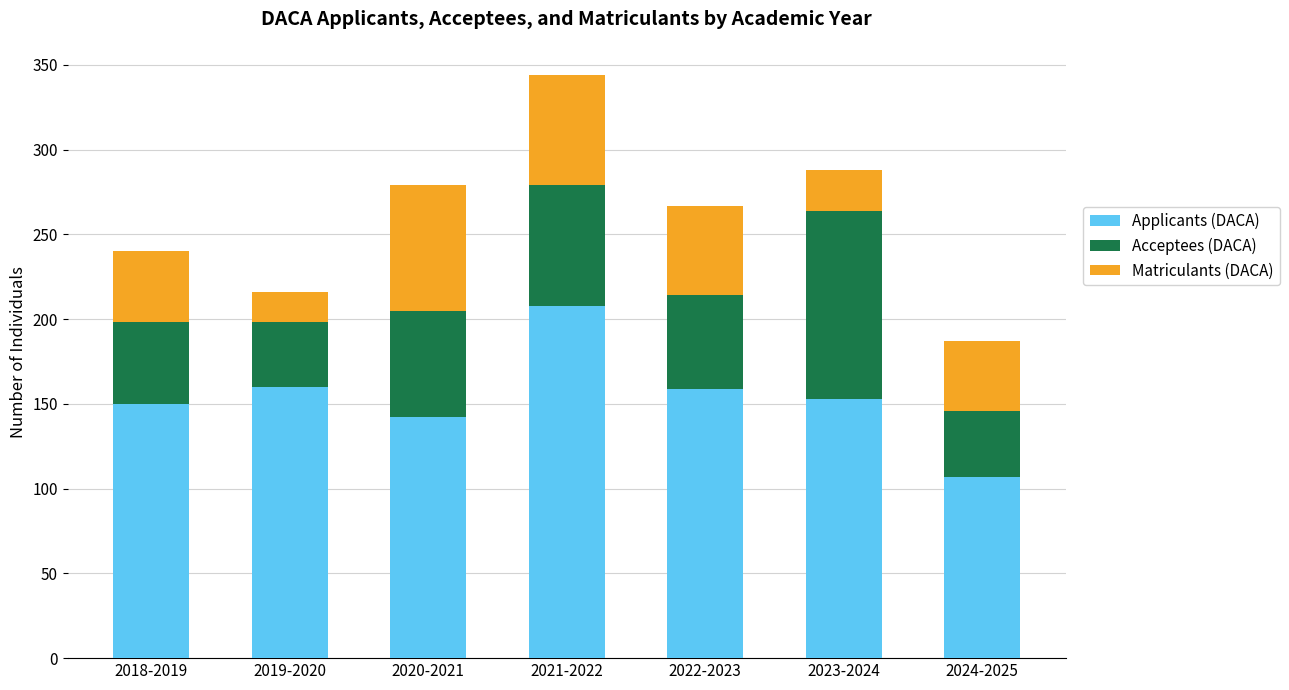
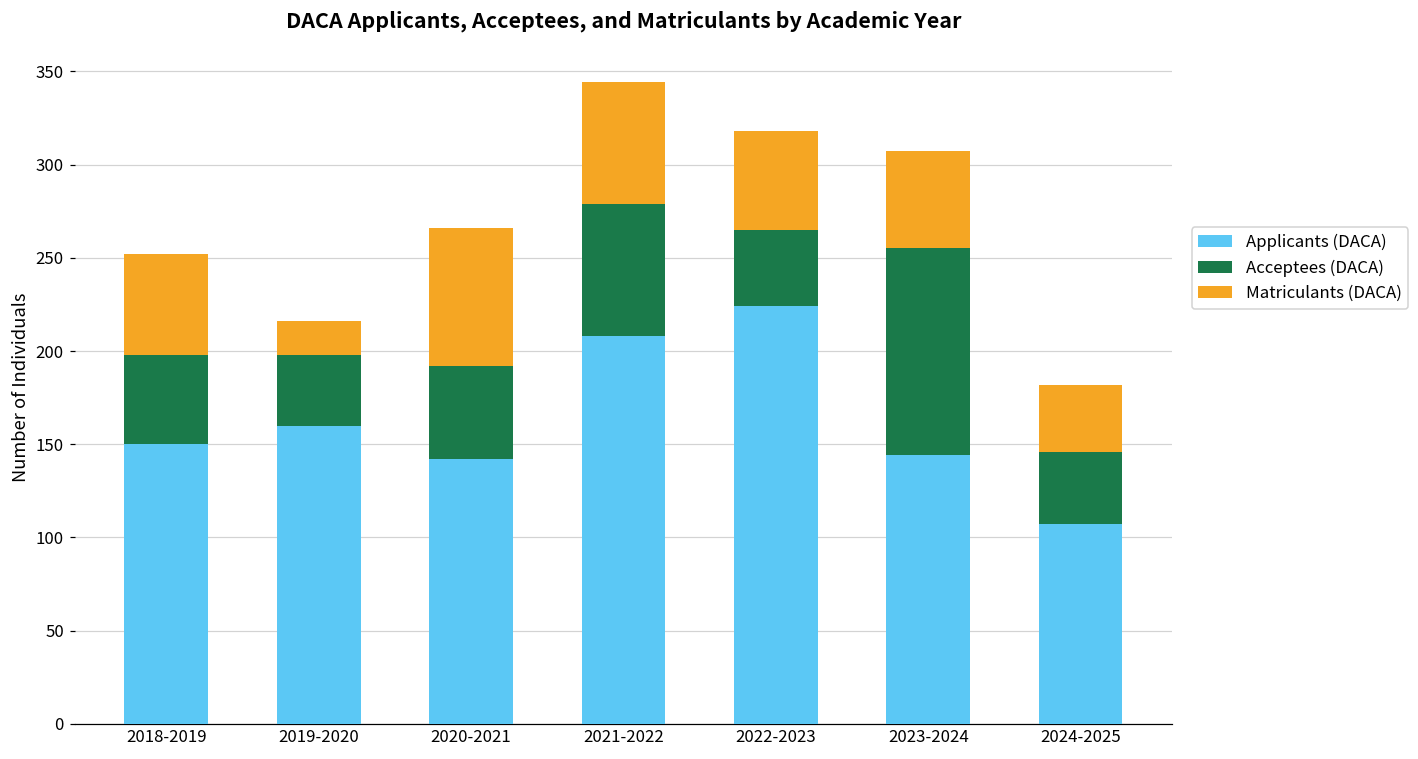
  {
    "Applicants (DACA)": {
      "2018-2019": 150,
      "2019-2020": 160,
      "2020-2021": 142,
      "2021-2022": 208,
-     "2022-2023": 159,
-     "2023-2024": 153,
+     "2022-2023": 224,
+     "2023-2024": 144,
      "2024-2025": 107
    },
    "Acceptees (DACA)": {
      "2018-2019": 48,
      "2019-2020": 38,
-     "2020-2021": 63,
+     "2020-2021": 50,
      "2021-2022": 71,
-     "2022-2023": 55,
+     "2022-2023": 41,
      "2023-2024": 111,
      "2024-2025": 39
    },
    "Matriculants (DACA)": {
-     "2018-2019": 42,
+     "2018-2019": 54,
      "2019-2020": 18,
      "2020-2021": 74,
      "2021-2022": 65,
      "2022-2023": 53,
-     "2023-2024": 24,
-     "2024-2025": 41
+     "2023-2024": 52,
+     "2024-2025": 36
    }
  }
